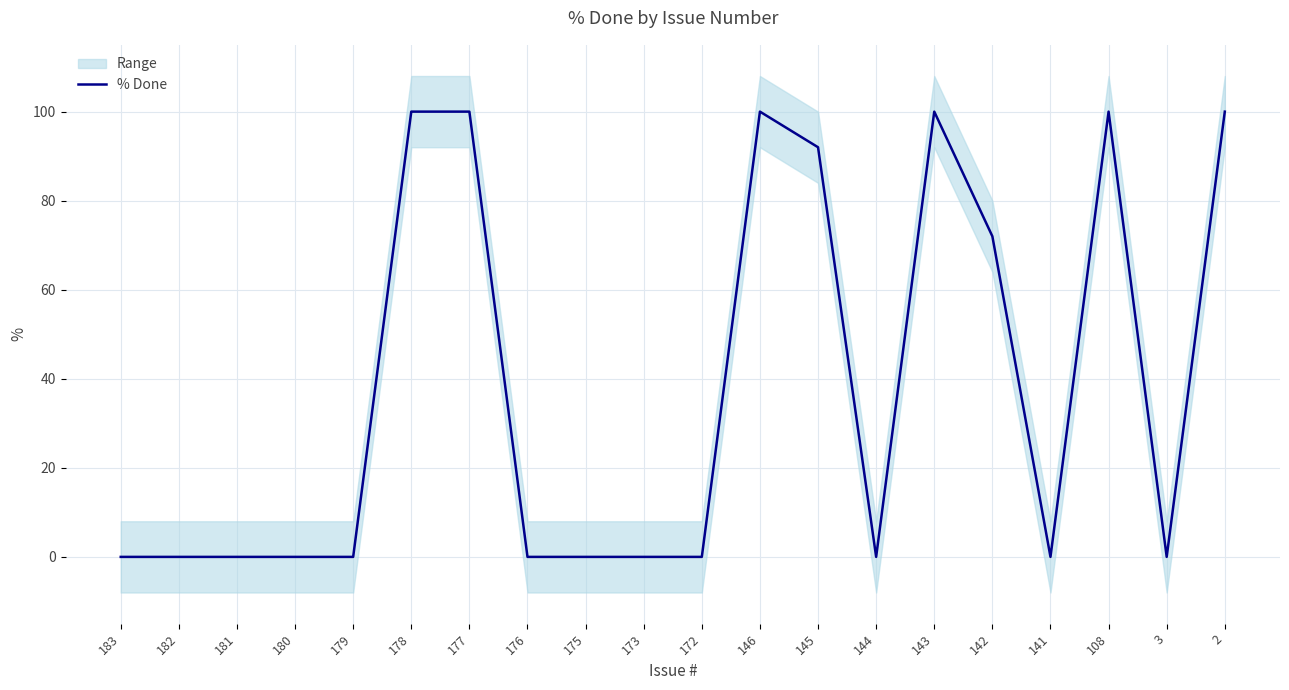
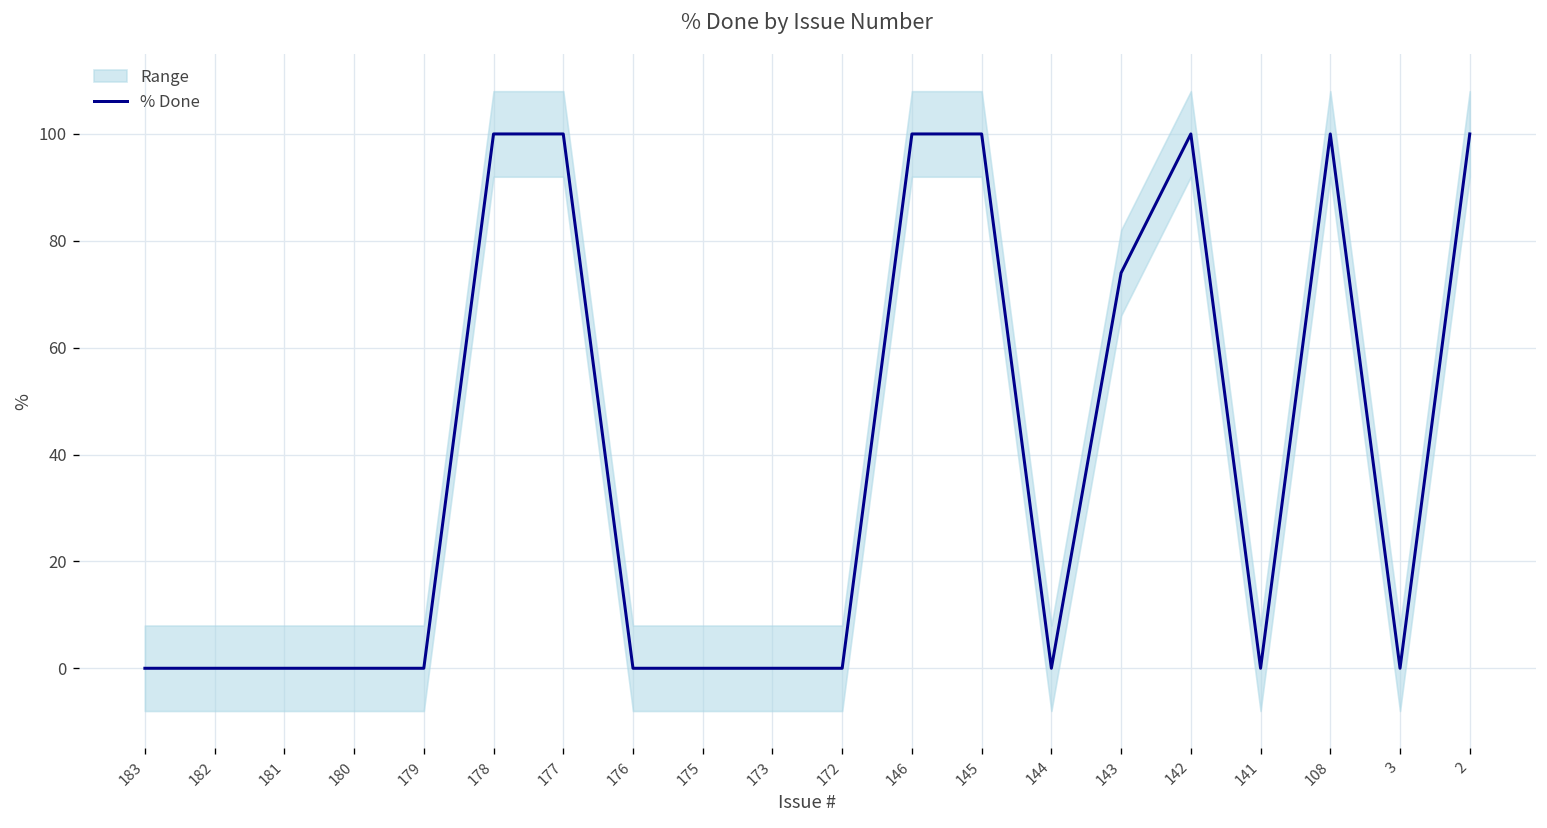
  {
    "% Done": {
      "183": 0,
      "182": 0,
      "181": 0,
      "180": 0,
      "179": 0,
      "178": 100,
      "177": 100,
      "176": 0,
      "175": 0,
      "173": 0,
      "172": 0,
      "146": 100,
-     "145": 92,
+     "145": 100,
      "144": 0,
-     "143": 100,
-     "142": 72,
+     "143": 74,
+     "142": 100,
      "141": 0,
      "108": 100,
      "3": 0,
      "2": 100
    }
  }
